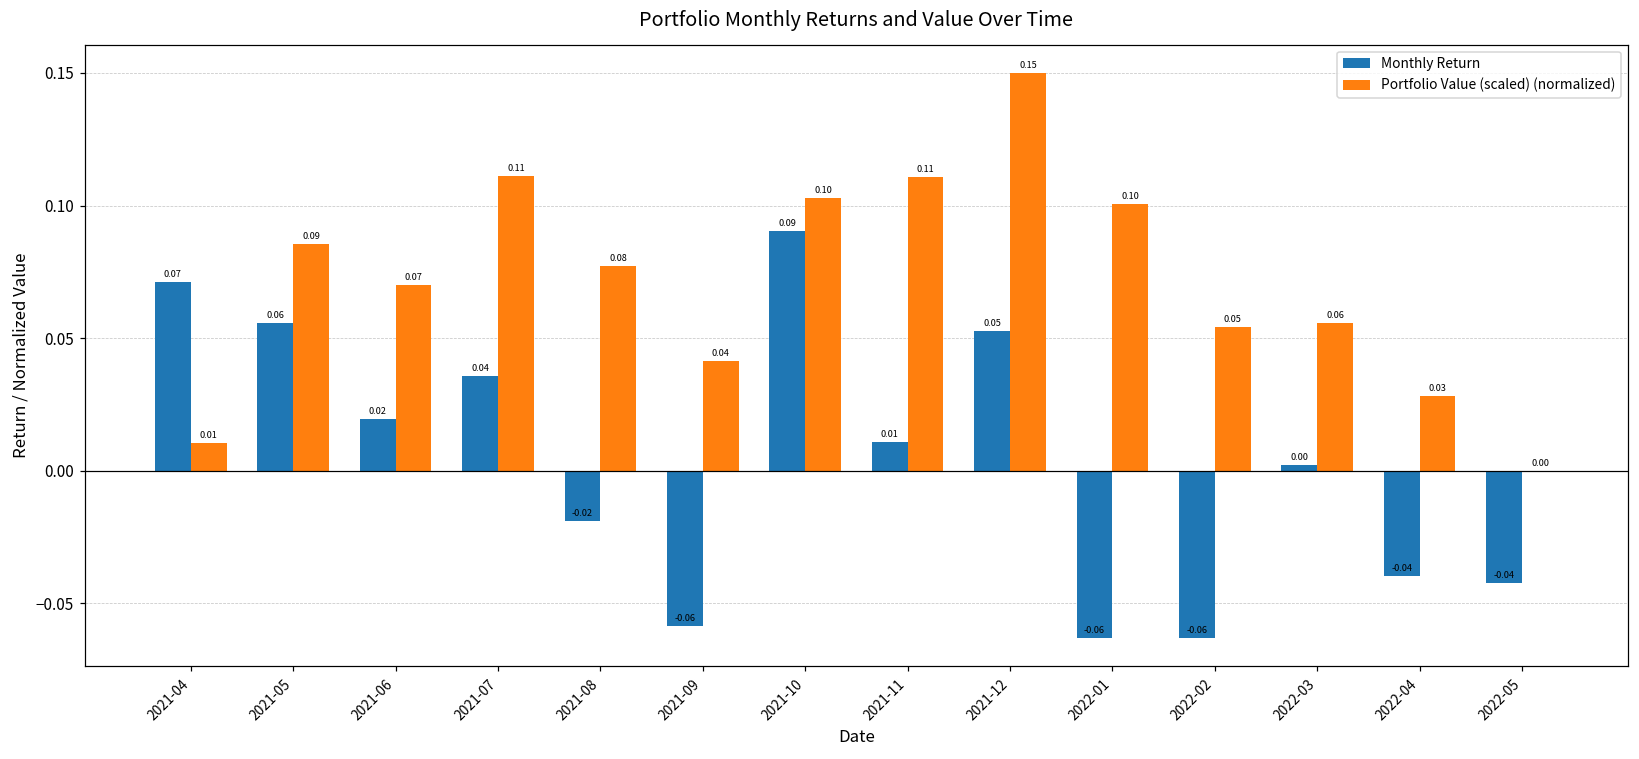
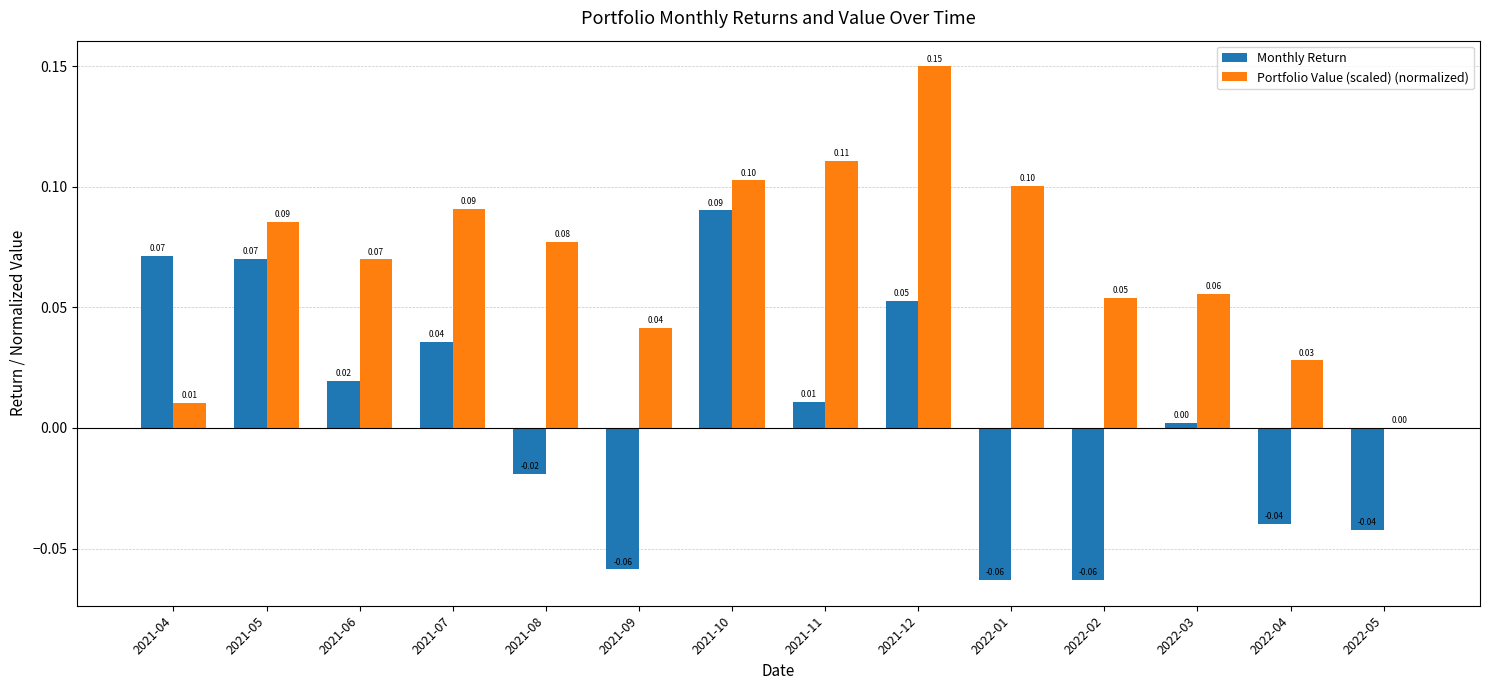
  {
    "Monthly Return": {
      "2021-04": 0.07,
-     "2021-05": 0.06,
+     "2021-05": 0.07,
      "2021-06": 0.02,
      "2021-07": 0.04,
      "2021-08": -0.02,
      "2021-09": -0.06,
      "2021-10": 0.09,
      "2021-11": 0.01,
      "2021-12": 0.05,
      "2022-01": -0.06,
      "2022-02": -0.06,
      "2022-03": 0.00,
      "2022-04": -0.04,
      "2022-05": -0.04
    },
    "Portfolio Value (scaled) (normalized)": {
      "2021-04": 0.01,
      "2021-05": 0.09,
      "2021-06": 0.07,
-     "2021-07": 0.11,
+     "2021-07": 0.09,
      "2021-08": 0.08,
      "2021-09": 0.04,
      "2021-10": 0.10,
      "2021-11": 0.11,
      "2021-12": 0.15,
      "2022-01": 0.10,
      "2022-02": 0.05,
      "2022-03": 0.06,
      "2022-04": 0.03,
      "2022-05": 0.00
    }
  }
